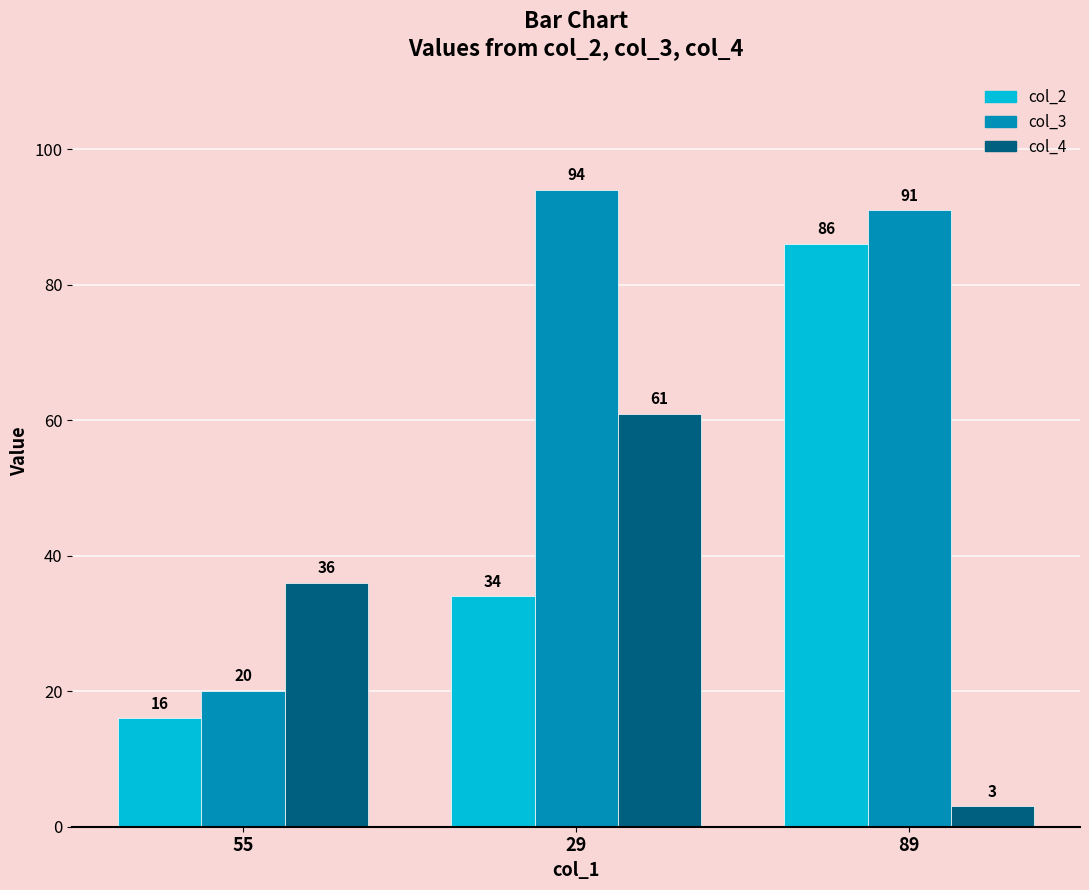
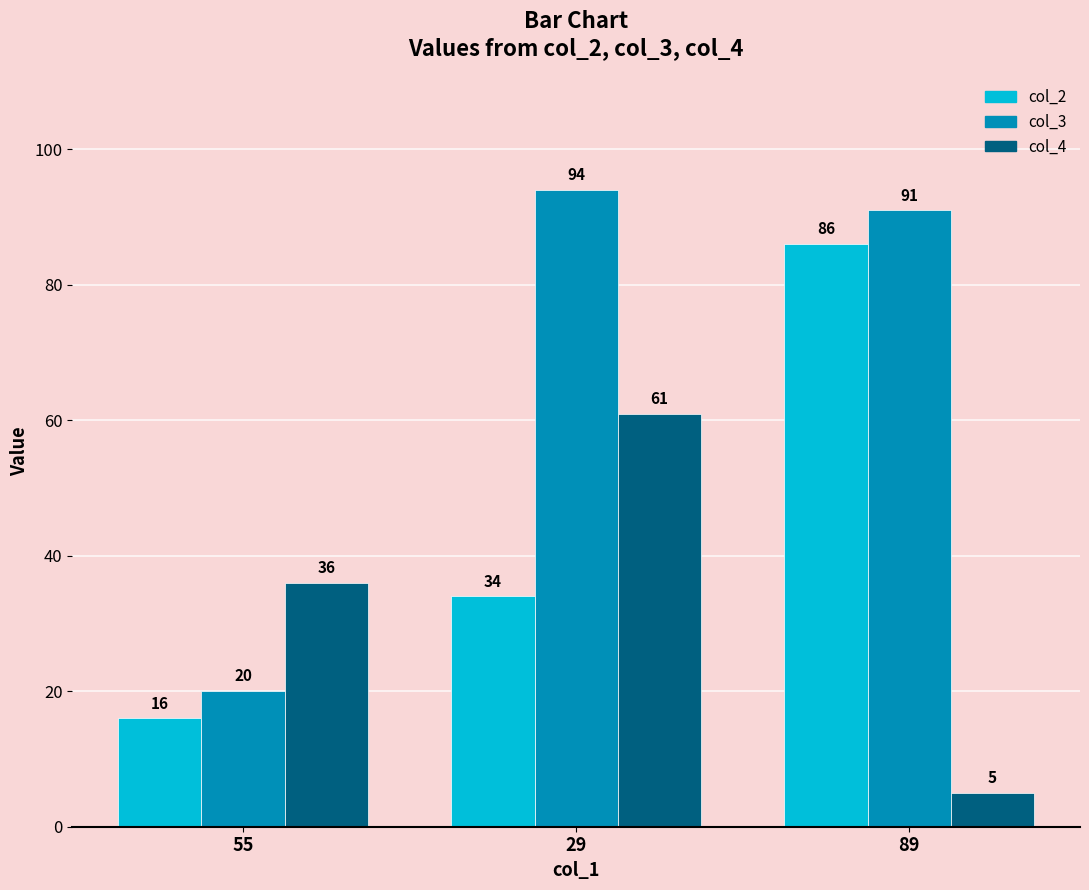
  {
    "col_4": {
      "55": 36,
      "29": 61,
-     "89": 3
+     "89": 5
    }
  }
